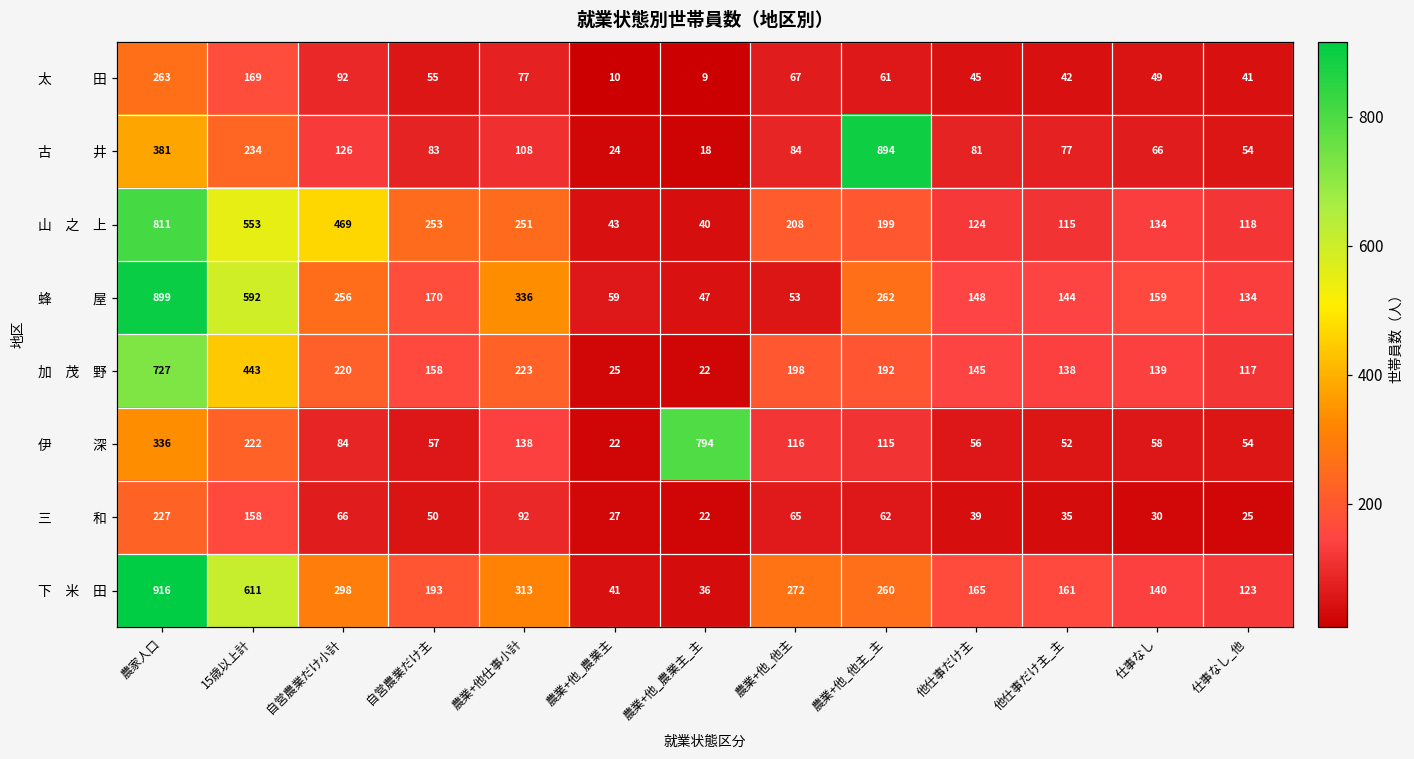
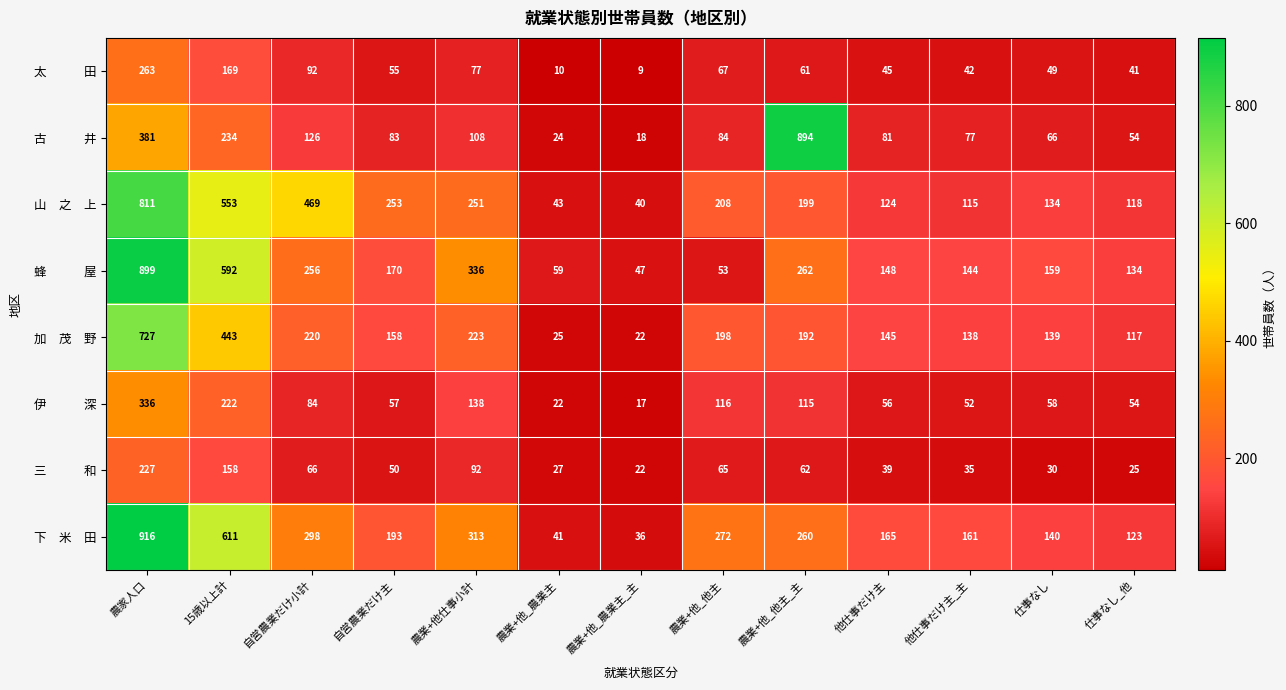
  {
    "太 田": {
      "農家人口": 263,
      "15歳以上計": 169,
      "自営農業だけ小計": 92,
      "自営農業だけ主": 55,
      "農業+他仕事小計": 77,
      "農業+他_農業主": 10,
      "農業+他_農業主_主": 9,
      "農業+他_他主": 67,
      "農業+他_他主_主": 61,
      "他仕事だけ主": 45,
      "他仕事だけ主_主": 42,
      "仕事なし": 49,
      "仕事なし_他": 41
    },
    "古 井": {
      "農家人口": 381,
      "15歳以上計": 234,
      "自営農業だけ小計": 126,
      "自営農業だけ主": 83,
      "農業+他仕事小計": 108,
      "農業+他_農業主": 24,
      "農業+他_農業主_主": 18,
      "農業+他_他主": 84,
      "農業+他_他主_主": 894,
      "他仕事だけ主": 81,
      "他仕事だけ主_主": 77,
      "仕事なし": 66,
      "仕事なし_他": 54
    },
    "山 之 上": {
      "農家人口": 811,
      "15歳以上計": 553,
      "自営農業だけ小計": 469,
      "自営農業だけ主": 253,
      "農業+他仕事小計": 251,
      "農業+他_農業主": 43,
      "農業+他_農業主_主": 40,
      "農業+他_他主": 208,
      "農業+他_他主_主": 199,
      "他仕事だけ主": 124,
      "他仕事だけ主_主": 115,
      "仕事なし": 134,
      "仕事なし_他": 118
    },
    "蜂 屋": {
      "農家人口": 899,
      "15歳以上計": 592,
      "自営農業だけ小計": 256,
      "自営農業だけ主": 170,
      "農業+他仕事小計": 336,
      "農業+他_農業主": 59,
      "農業+他_農業主_主": 47,
      "農業+他_他主": 53,
      "農業+他_他主_主": 262,
      "他仕事だけ主": 148,
      "他仕事だけ主_主": 144,
      "仕事なし": 159,
      "仕事なし_他": 134
    },
    "加 茂 野": {
      "農家人口": 727,
      "15歳以上計": 443,
      "自営農業だけ小計": 220,
      "自営農業だけ主": 158,
      "農業+他仕事小計": 223,
      "農業+他_農業主": 25,
      "農業+他_農業主_主": 22,
      "農業+他_他主": 198,
      "農業+他_他主_主": 192,
      "他仕事だけ主": 145,
      "他仕事だけ主_主": 138,
      "仕事なし": 139,
      "仕事なし_他": 117
    },
    "伊 深": {
      "農家人口": 336,
      "15歳以上計": 222,
      "自営農業だけ小計": 84,
      "自営農業だけ主": 57,
      "農業+他仕事小計": 138,
      "農業+他_農業主": 22,
-     "農業+他_農業主_主": 794,
+     "農業+他_農業主_主": 17,
      "農業+他_他主": 116,
      "農業+他_他主_主": 115,
      "他仕事だけ主": 56,
      "他仕事だけ主_主": 52,
      "仕事なし": 58,
      "仕事なし_他": 54
    },
    "三 和": {
      "農家人口": 227,
      "15歳以上計": 158,
      "自営農業だけ小計": 66,
      "自営農業だけ主": 50,
      "農業+他仕事小計": 92,
      "農業+他_農業主": 27,
      "農業+他_農業主_主": 22,
      "農業+他_他主": 65,
      "農業+他_他主_主": 62,
      "他仕事だけ主": 39,
      "他仕事だけ主_主": 35,
      "仕事なし": 30,
      "仕事なし_他": 25
    },
    "下 米 田": {
      "農家人口": 916,
      "15歳以上計": 611,
      "自営農業だけ小計": 298,
      "自営農業だけ主": 193,
      "農業+他仕事小計": 313,
      "農業+他_農業主": 41,
      "農業+他_農業主_主": 36,
      "農業+他_他主": 272,
      "農業+他_他主_主": 260,
      "他仕事だけ主": 165,
      "他仕事だけ主_主": 161,
      "仕事なし": 140,
      "仕事なし_他": 123
    }
  }
